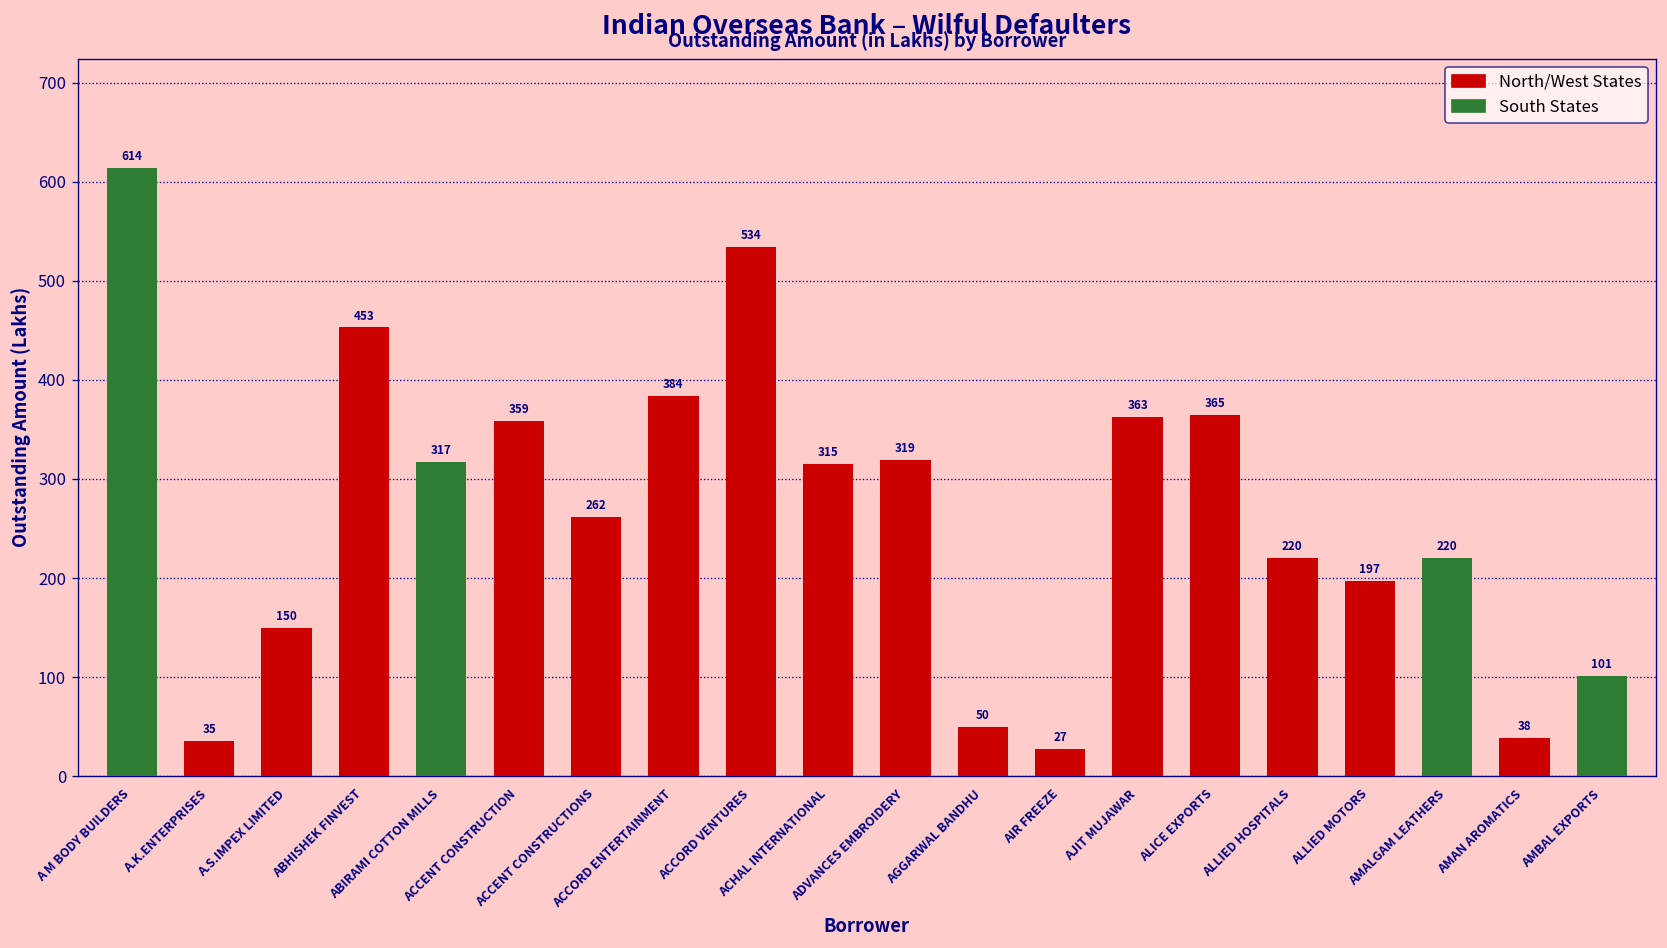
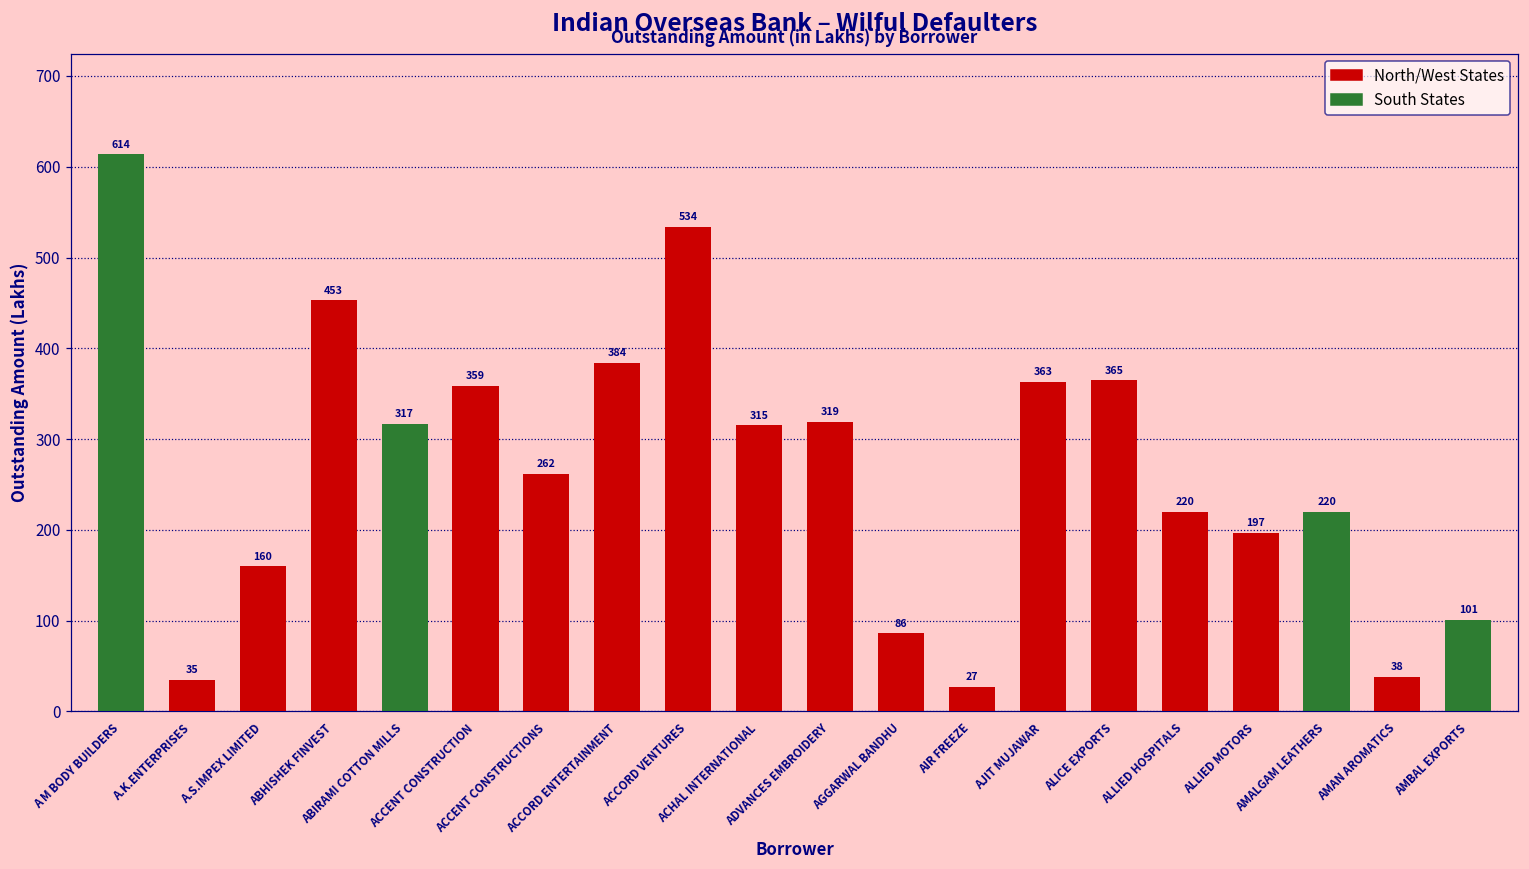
  {
    "A M BODY BUILDERS": 614,
    "A.K.ENTERPRISES": 35,
-   "A.S.IMPEX LIMITED": 150,
+   "A.S.IMPEX LIMITED": 160,
    "ABHISHEK FINVEST": 453,
    "ABIRAMI COTTON MILLS": 317,
    "ACCENT CONSTRUCTION": 359,
    "ACCENT CONSTRUCTIONS": 262,
    "ACCORD ENTERTAINMENT": 384,
    "ACCORD VENTURES": 534,
    "ACHAL INTERNATIONAL": 315,
    "ADVANCES EMBROIDERY": 319,
-   "AGGARWAL BANDHU": 50,
+   "AGGARWAL BANDHU": 86,
    "AIR FREEZE": 27,
    "AJIT MUJAWAR": 363,
    "ALICE EXPORTS": 365,
    "ALLIED HOSPITALS": 220,
    "ALLIED MOTORS": 197,
    "AMALGAM LEATHERS": 220,
    "AMAN AROMATICS": 38,
    "AMBAL EXPORTS": 101
  }
